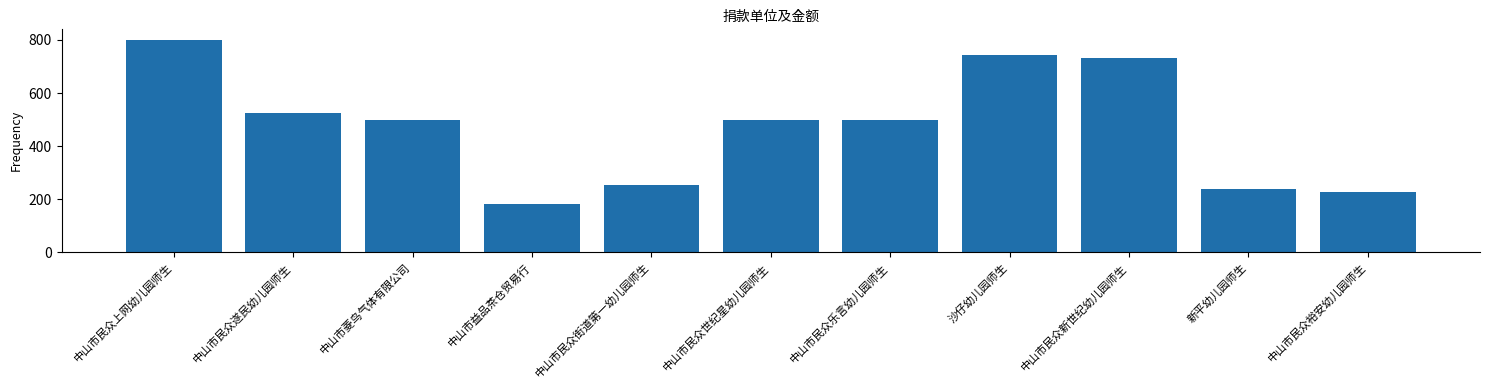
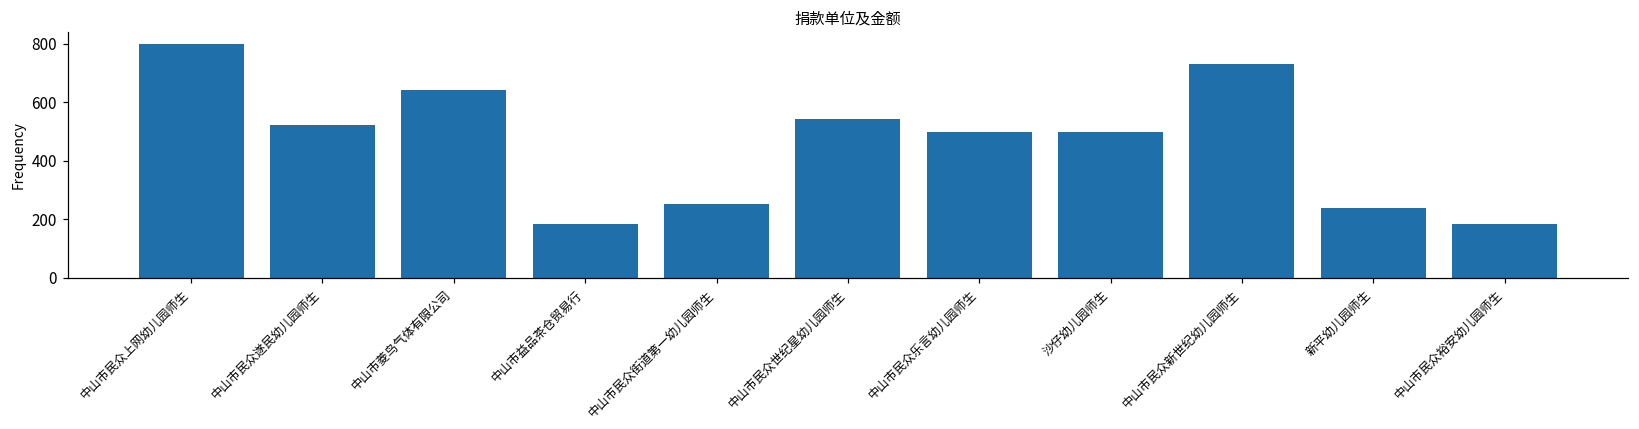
  {
    "中山市民众上网幼儿园师生": 800,
    "中山市民众遂民幼儿园师生": 520,
-   "中山市菱鸟气体有限公司": 500,
+   "中山市菱鸟气体有限公司": 640,
    "中山市益品茶仓贸易行": 180,
    "中山市民众街道第一幼儿园师生": 250,
-   "中山市民众世纪星幼儿园师生": 500,
+   "中山市民众世纪星幼儿园师生": 540,
    "中山市民众乐言幼儿园师生": 500,
-   "沙仔幼儿园师生": 740,
+   "沙仔幼儿园师生": 500,
    "中山市民众新世纪幼儿园师生": 730,
    "新平幼儿园师生": 240,
-   "中山市民众裕安幼儿园师生": 230
+   "中山市民众裕安幼儿园师生": 180
  }
